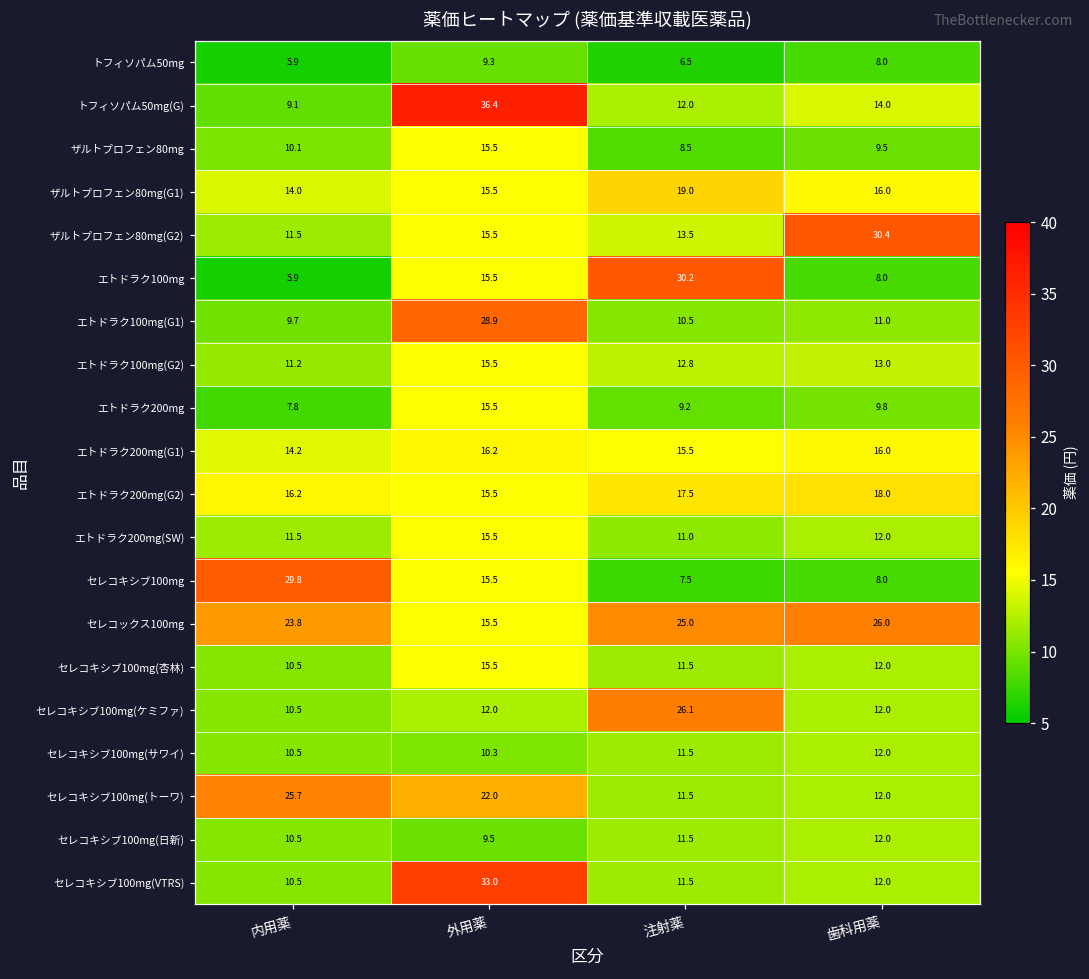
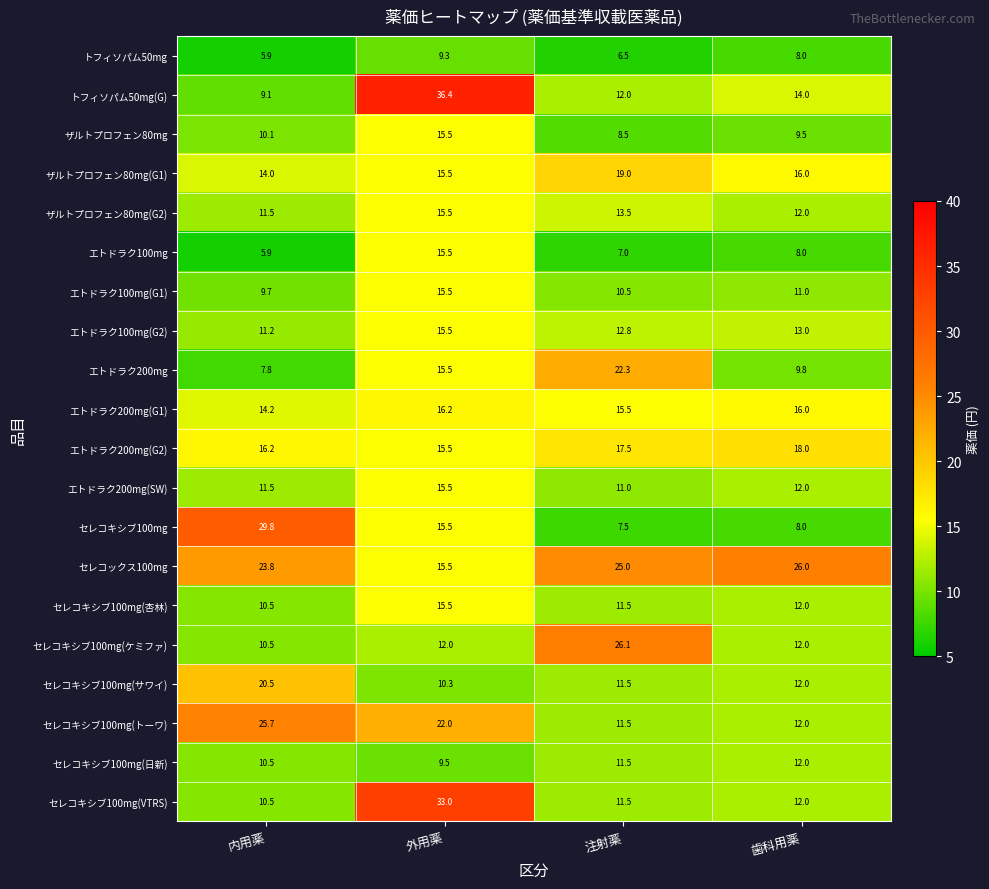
  {
    "トフィソパム50mg": {
      "内用薬": 5.9,
      "外用薬": 9.3,
      "注射薬": 6.5,
      "歯科用薬": 8.0
    },
    "トフィソパム50mg(G)": {
      "内用薬": 9.1,
      "外用薬": 36.4,
      "注射薬": 12.0,
      "歯科用薬": 14.0
    },
    "ザルトプロフェン80mg": {
      "内用薬": 10.1,
      "外用薬": 15.5,
      "注射薬": 8.5,
      "歯科用薬": 9.5
    },
    "ザルトプロフェン80mg(G1)": {
      "内用薬": 14.0,
      "外用薬": 15.5,
      "注射薬": 19.0,
      "歯科用薬": 16.0
    },
    "ザルトプロフェン80mg(G2)": {
      "内用薬": 11.5,
      "外用薬": 15.5,
      "注射薬": 13.5,
-     "歯科用薬": 30.4
+     "歯科用薬": 12.0
    },
    "エトドラク100mg": {
      "内用薬": 5.9,
      "外用薬": 15.5,
-     "注射薬": 30.2,
+     "注射薬": 7.0,
      "歯科用薬": 8.0
    },
    "エトドラク100mg(G1)": {
      "内用薬": 9.7,
-     "外用薬": 28.9,
+     "外用薬": 15.5,
      "注射薬": 10.5,
      "歯科用薬": 11.0
    },
    "エトドラク100mg(G2)": {
      "内用薬": 11.2,
      "外用薬": 15.5,
      "注射薬": 12.8,
      "歯科用薬": 13.0
    },
    "エトドラク200mg": {
      "内用薬": 7.8,
      "外用薬": 15.5,
-     "注射薬": 9.2,
+     "注射薬": 22.3,
      "歯科用薬": 9.8
    },
    "エトドラク200mg(G1)": {
      "内用薬": 14.2,
      "外用薬": 16.2,
      "注射薬": 15.5,
      "歯科用薬": 16.0
    },
    "エトドラク200mg(G2)": {
      "内用薬": 16.2,
      "外用薬": 15.5,
      "注射薬": 17.5,
      "歯科用薬": 18.0
    },
    "エトドラク200mg(SW)": {
      "内用薬": 11.5,
      "外用薬": 15.5,
      "注射薬": 11.0,
      "歯科用薬": 12.0
    },
    "セレコキシブ100mg": {
      "内用薬": 29.8,
      "外用薬": 15.5,
      "注射薬": 7.5,
      "歯科用薬": 8.0
    },
    "セレコックス100mg": {
      "内用薬": 23.8,
      "外用薬": 15.5,
      "注射薬": 25.0,
      "歯科用薬": 26.0
    },
    "セレコキシブ100mg(杏林)": {
      "内用薬": 10.5,
      "外用薬": 15.5,
      "注射薬": 11.5,
      "歯科用薬": 12.0
    },
    "セレコキシブ100mg(ケミファ)": {
      "内用薬": 10.5,
      "外用薬": 12.0,
      "注射薬": 26.1,
      "歯科用薬": 12.0
    },
    "セレコキシブ100mg(サワイ)": {
-     "内用薬": 10.5,
+     "内用薬": 20.5,
      "外用薬": 10.3,
      "注射薬": 11.5,
      "歯科用薬": 12.0
    },
    "セレコキシブ100mg(トーワ)": {
      "内用薬": 25.7,
      "外用薬": 22.0,
      "注射薬": 11.5,
      "歯科用薬": 12.0
    },
    "セレコキシブ100mg(日新)": {
      "内用薬": 10.5,
      "外用薬": 9.5,
      "注射薬": 11.5,
      "歯科用薬": 12.0
    },
    "セレコキシブ100mg(VTRS)": {
      "内用薬": 10.5,
      "外用薬": 33.0,
      "注射薬": 11.5,
      "歯科用薬": 12.0
    }
  }
